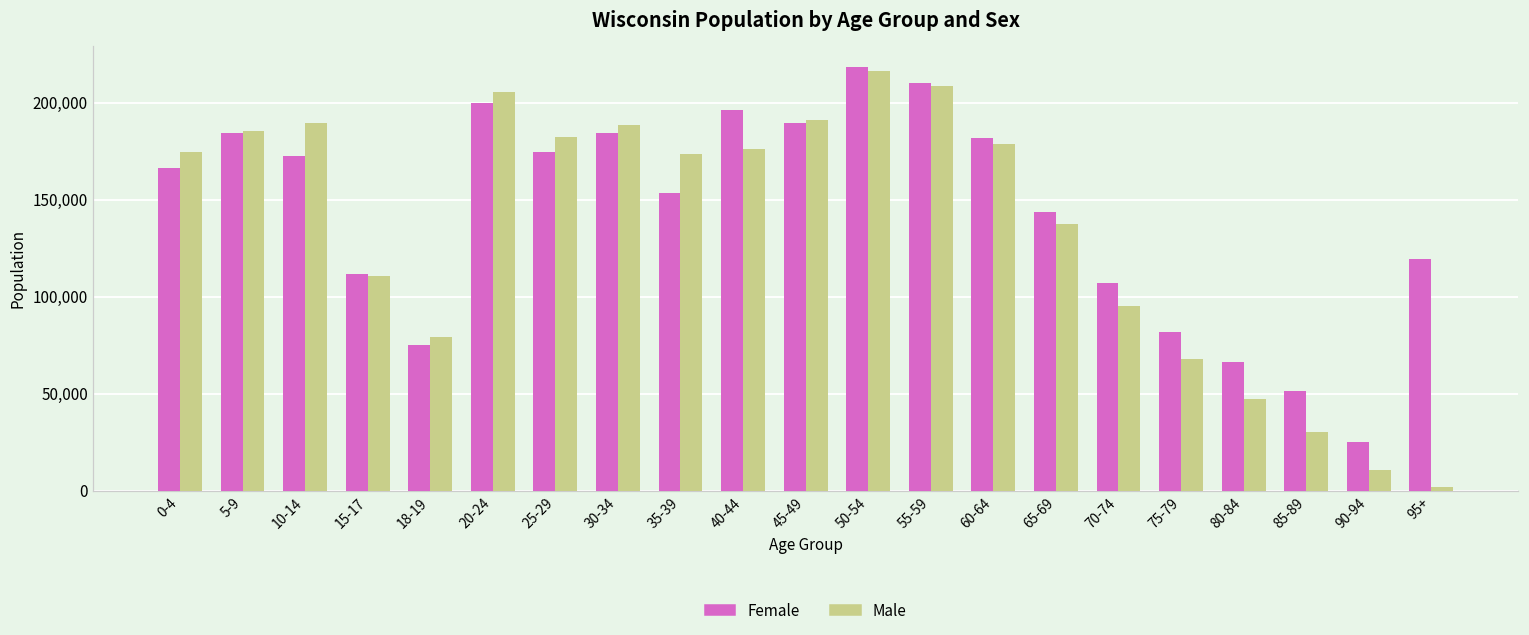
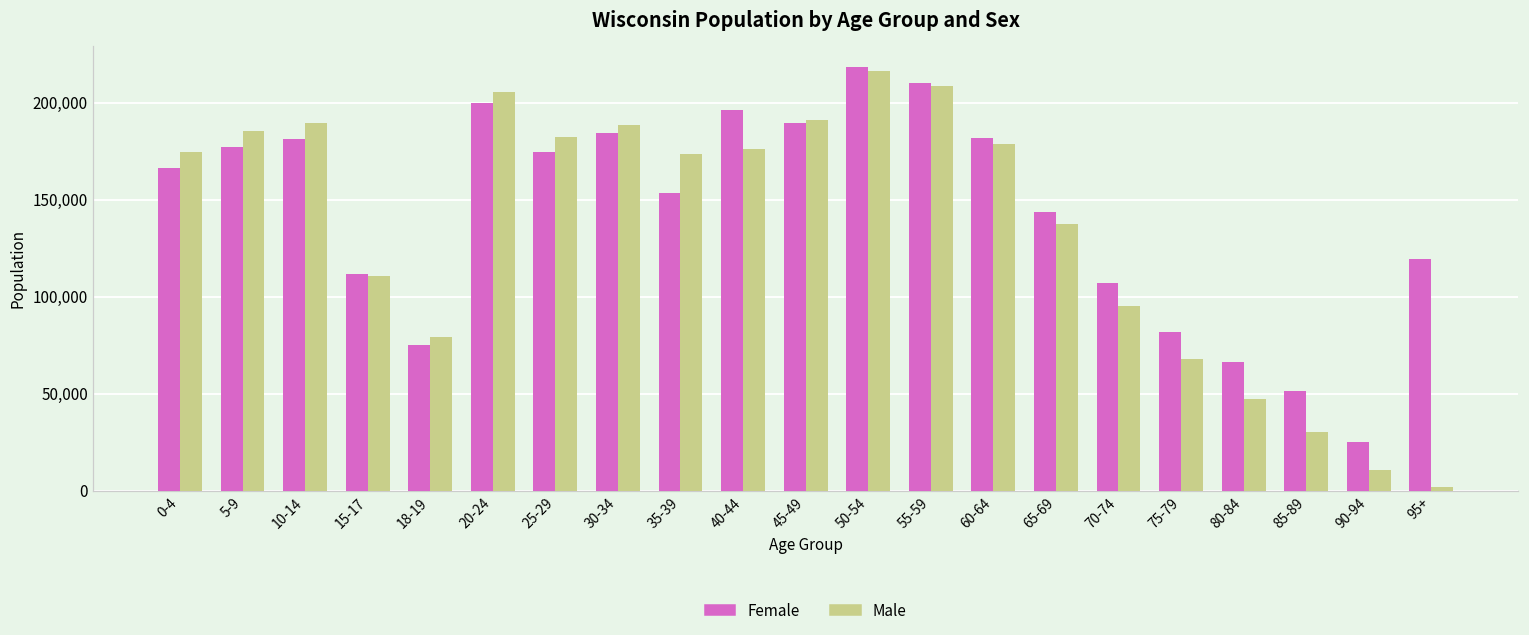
  {
    "Female": {
      "0-4": "166,000",
-     "5-9": "184,000",
-     "10-14": "172,000",
+     "5-9": "177,000",
+     "10-14": "181,000",
      "15-17": "112,000",
      "18-19": "75,000",
      "20-24": "200,000",
      "25-29": "174,000",
      "30-34": "184,000",
      "35-39": "154,000",
      "40-44": "196,000",
      "45-49": "189,000",
      "50-54": "218,000",
      "55-59": "210,000",
      "60-64": "182,000",
      "65-69": "144,000",
      "70-74": "107,000",
      "75-79": "82,000",
      "80-84": "66,000",
      "85-89": "52,000",
      "90-94": "25,000",
      "95+": "120,000"
    },
    "Male": {
      "0-4": "174,000",
      "5-9": "185,000",
      "10-14": "189,000",
      "15-17": "111,000",
      "18-19": "79,000",
      "20-24": "205,000",
      "25-29": "182,000",
      "30-34": "189,000",
      "35-39": "173,000",
      "40-44": "176,000",
      "45-49": "191,000",
      "50-54": "216,000",
      "55-59": "208,000",
      "60-64": "179,000",
      "65-69": "138,000",
      "70-74": "95,000",
      "75-79": "68,000",
      "80-84": "47,000",
      "85-89": "30,000",
      "90-94": "11,000",
      "95+": "2,000"
    }
  }
